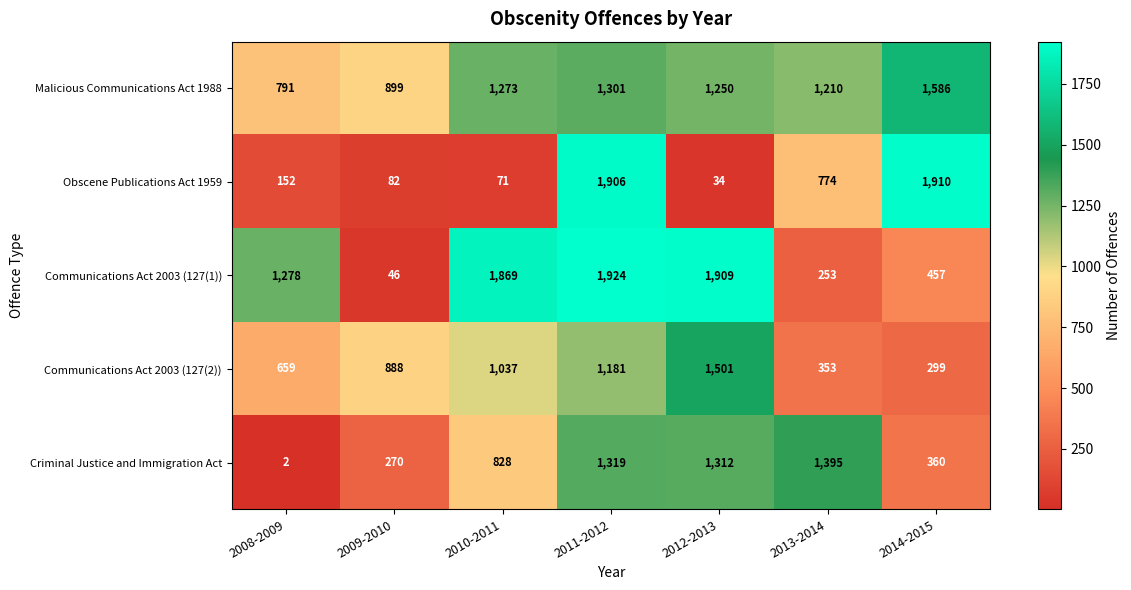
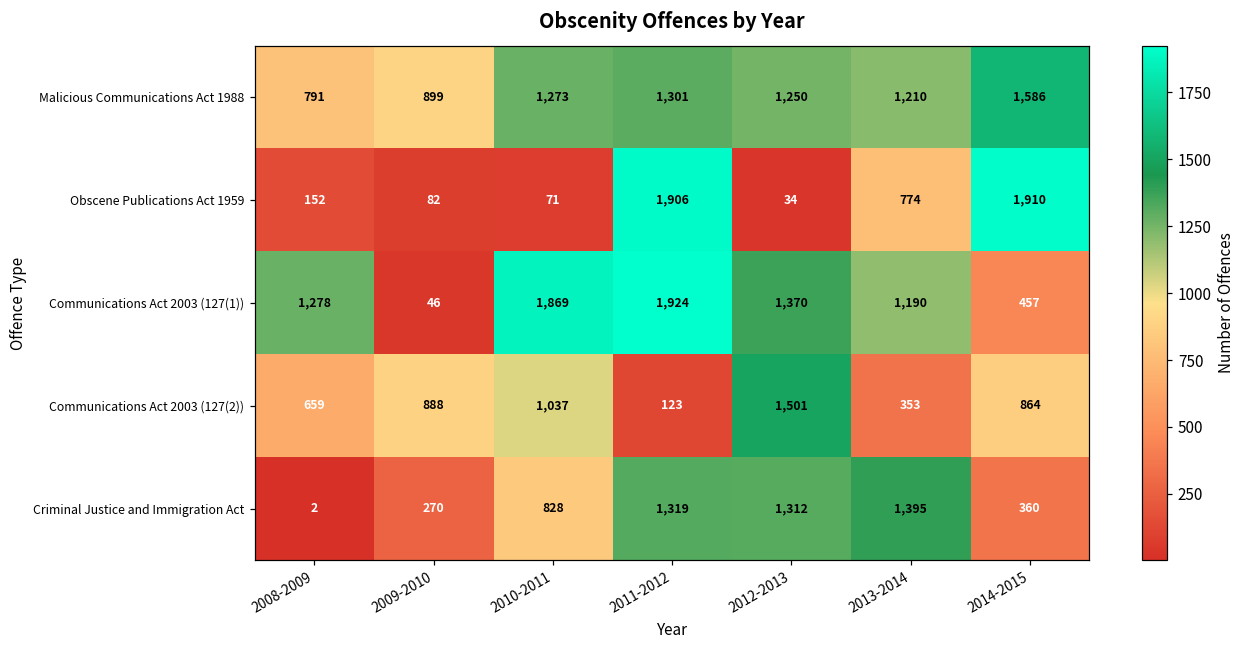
  {
    "Malicious Communications Act 1988": {
      "2008-2009": "791",
      "2009-2010": "899",
      "2010-2011": "1,273",
      "2011-2012": "1,301",
      "2012-2013": "1,250",
      "2013-2014": "1,210",
      "2014-2015": "1,586"
    },
    "Obscene Publications Act 1959": {
      "2008-2009": "152",
      "2009-2010": "82",
      "2010-2011": "71",
      "2011-2012": "1,906",
      "2012-2013": "34",
      "2013-2014": "774",
      "2014-2015": "1,910"
    },
    "Communications Act 2003 (127(1))": {
      "2008-2009": "1,278",
      "2009-2010": "46",
      "2010-2011": "1,869",
      "2011-2012": "1,924",
-     "2012-2013": "1,909",
-     "2013-2014": "253",
+     "2012-2013": "1,370",
+     "2013-2014": "1,190",
      "2014-2015": "457"
    },
    "Communications Act 2003 (127(2))": {
      "2008-2009": "659",
      "2009-2010": "888",
      "2010-2011": "1,037",
-     "2011-2012": "1,181",
+     "2011-2012": "123",
      "2012-2013": "1,501",
      "2013-2014": "353",
-     "2014-2015": "299"
+     "2014-2015": "864"
    },
    "Criminal Justice and Immigration Act": {
      "2008-2009": "2",
      "2009-2010": "270",
      "2010-2011": "828",
      "2011-2012": "1,319",
      "2012-2013": "1,312",
      "2013-2014": "1,395",
      "2014-2015": "360"
    }
  }
